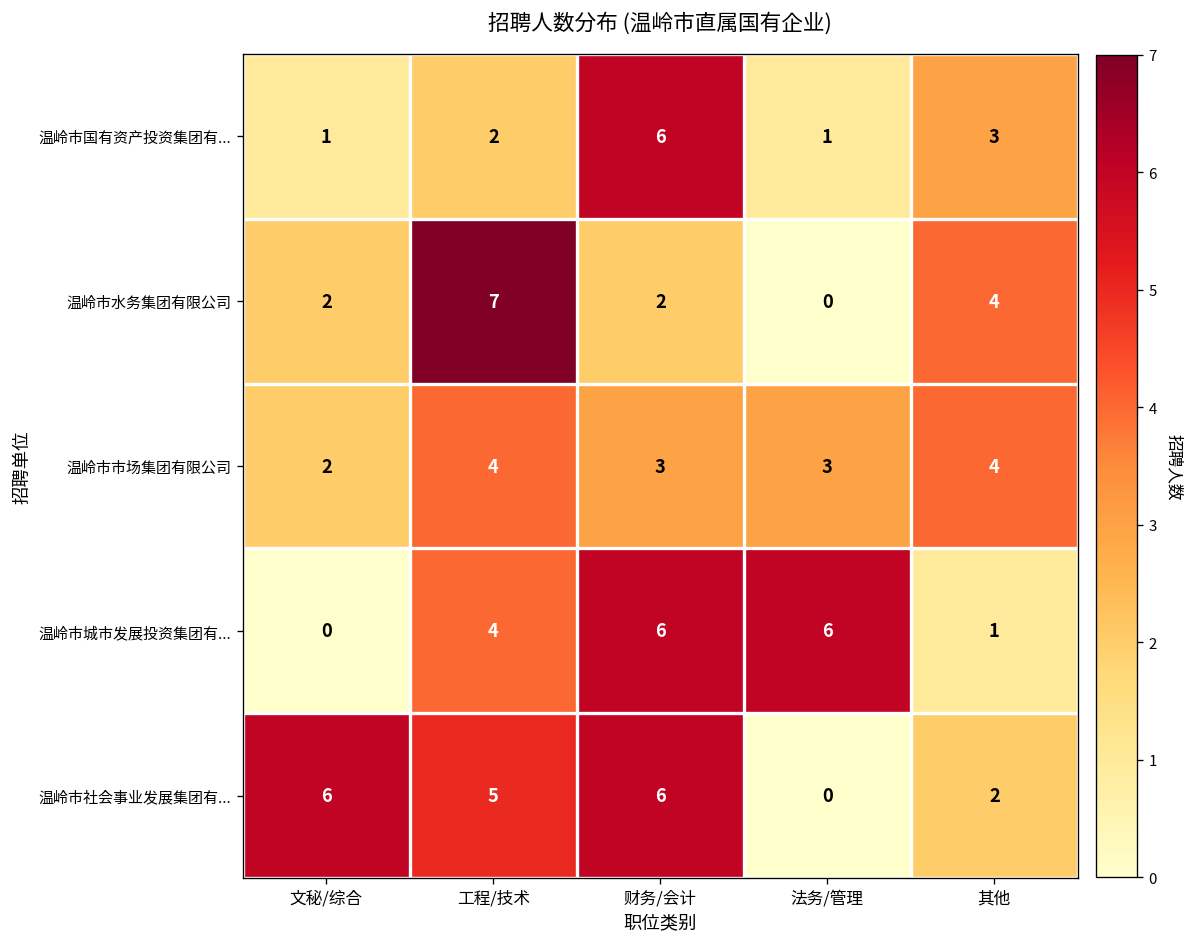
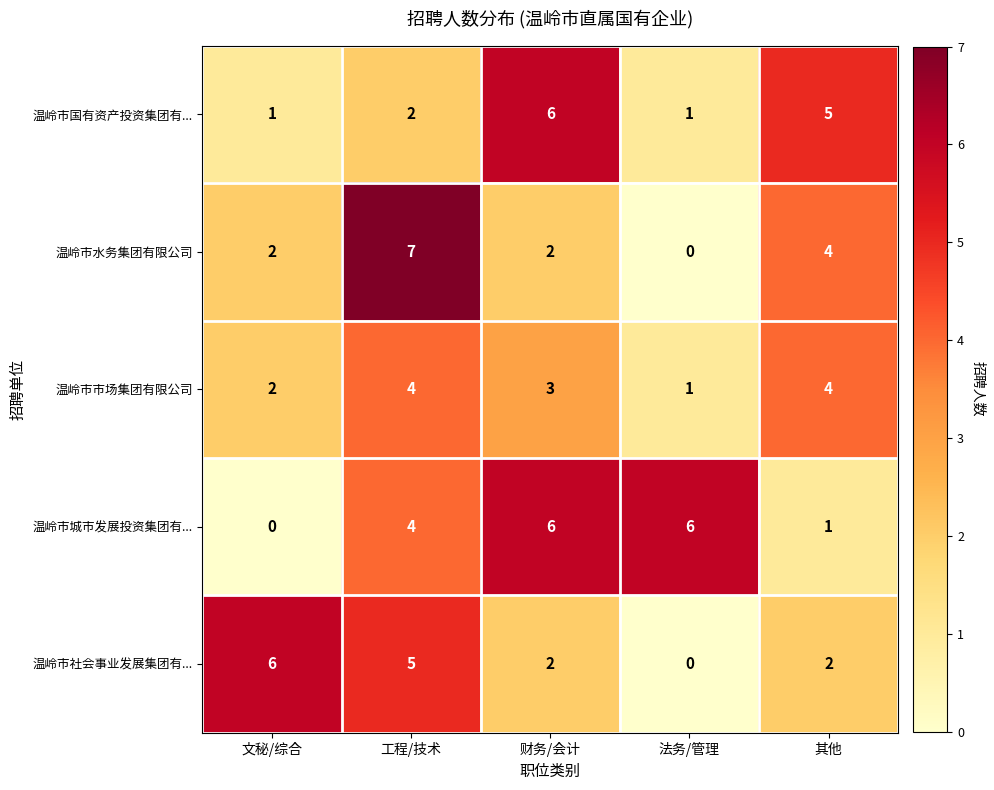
  {
    "温岭市国有资产投资集团有...": {
      "文秘/综合": 1,
      "工程/技术": 2,
      "财务/会计": 6,
      "法务/管理": 1,
-     "其他": 3
+     "其他": 5
    },
    "温岭市水务集团有限公司": {
      "文秘/综合": 2,
      "工程/技术": 7,
      "财务/会计": 2,
      "法务/管理": 0,
      "其他": 4
    },
    "温岭市市场集团有限公司": {
      "文秘/综合": 2,
      "工程/技术": 4,
      "财务/会计": 3,
-     "法务/管理": 3,
+     "法务/管理": 1,
      "其他": 4
    },
    "温岭市城市发展投资集团有...": {
      "文秘/综合": 0,
      "工程/技术": 4,
      "财务/会计": 6,
      "法务/管理": 6,
      "其他": 1
    },
    "温岭市社会事业发展集团有...": {
      "文秘/综合": 6,
      "工程/技术": 5,
-     "财务/会计": 6,
+     "财务/会计": 2,
      "法务/管理": 0,
      "其他": 2
    }
  }
